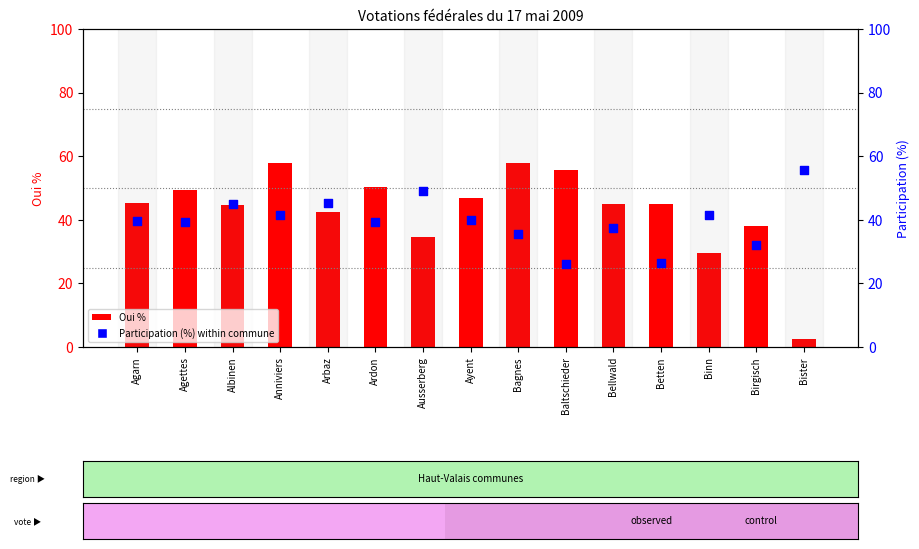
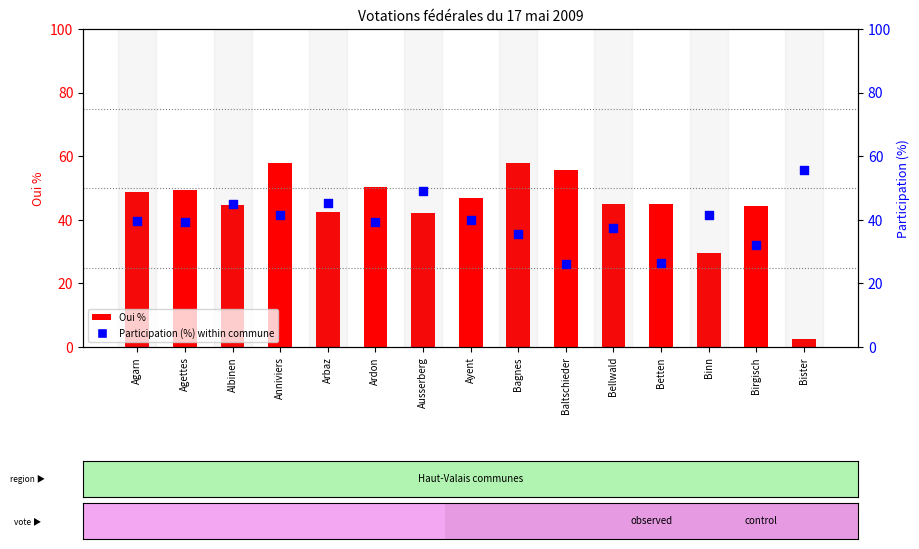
  {
    "Oui %": {
-     "Agarn": 45,
+     "Agarn": 49,
      "Agettes": 49,
      "Albinen": 45,
      "Anniviers": 58,
      "Arbaz": 42,
      "Ardon": 50,
-     "Ausserberg": 35,
+     "Ausserberg": 42,
      "Ayent": 47,
      "Bagnes": 58,
      "Baltschieder": 56,
      "Bellwald": 45,
      "Betten": 45,
      "Binn": 30,
-     "Birgisch": 38,
+     "Birgisch": 44,
      "Bister": 3
    }
  }
